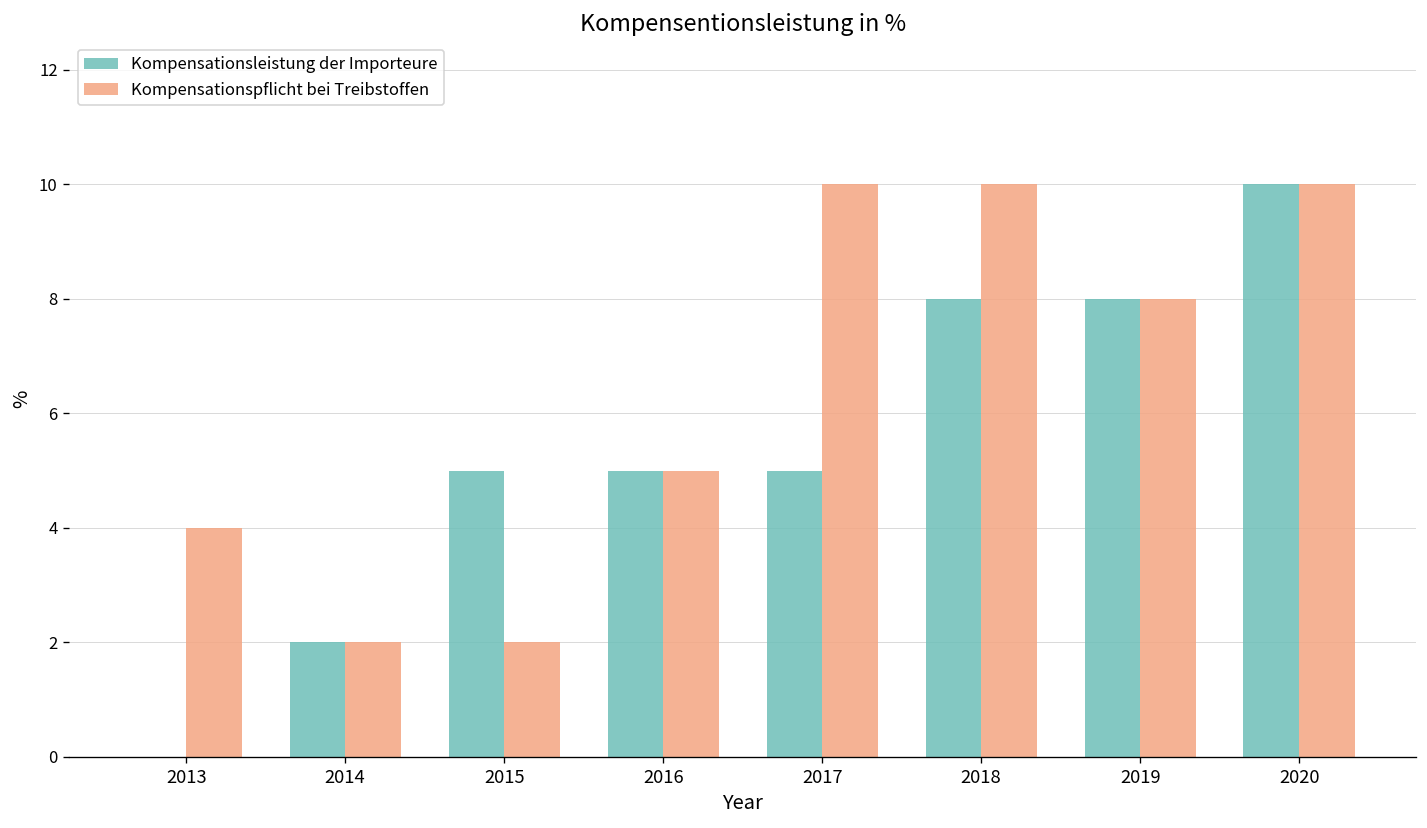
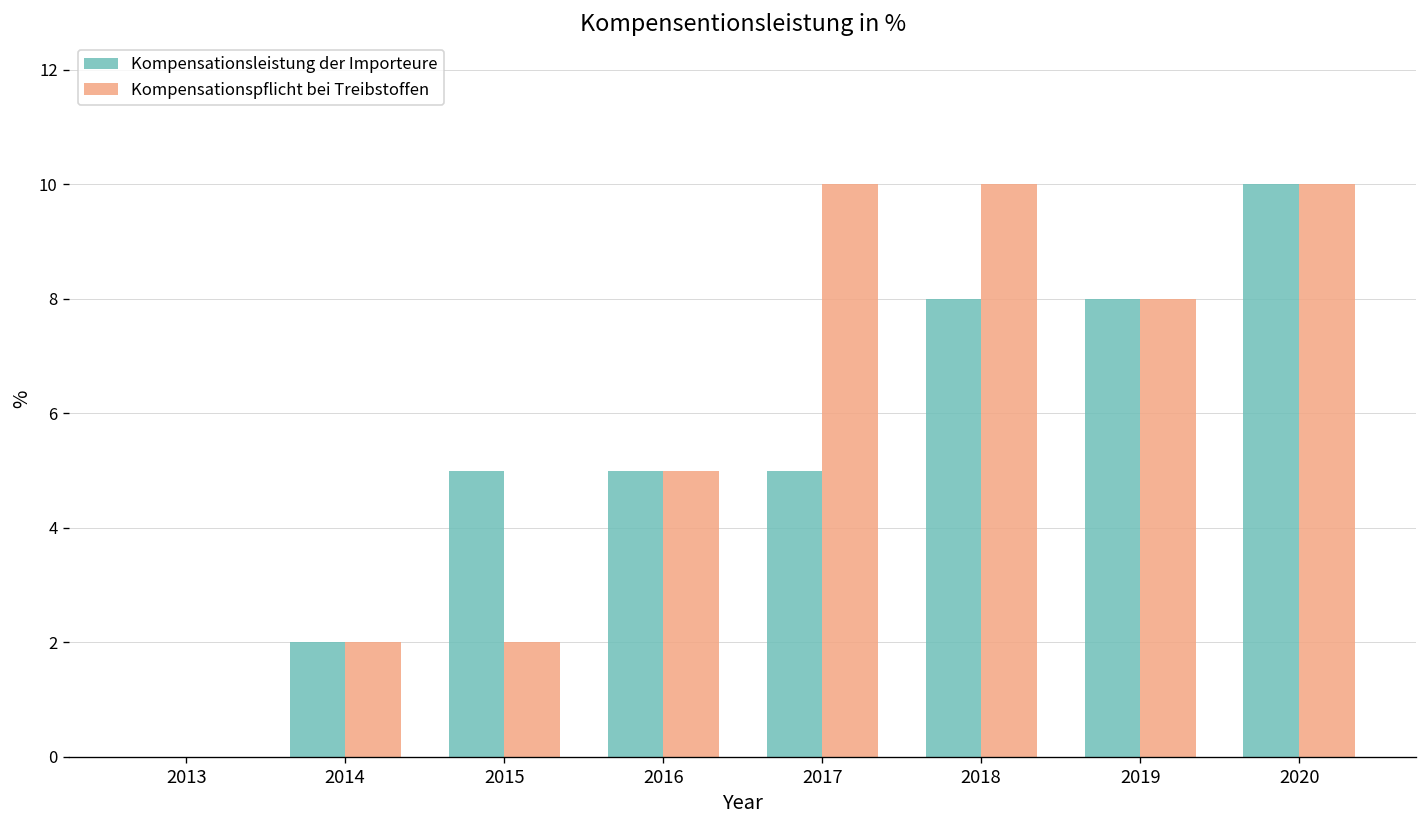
  {
    "Kompensationsleistung der Importeure": {
      "2013": 0,
      "2014": 2,
      "2015": 5,
      "2016": 5,
      "2017": 5,
      "2018": 8,
      "2019": 8,
      "2020": 10
    },
    "Kompensationspflicht bei Treibstoffen": {
-     "2013": 4,
+     "2013": 0,
      "2014": 2,
      "2015": 2,
      "2016": 5,
      "2017": 10,
      "2018": 10,
      "2019": 8,
      "2020": 10
    }
  }
